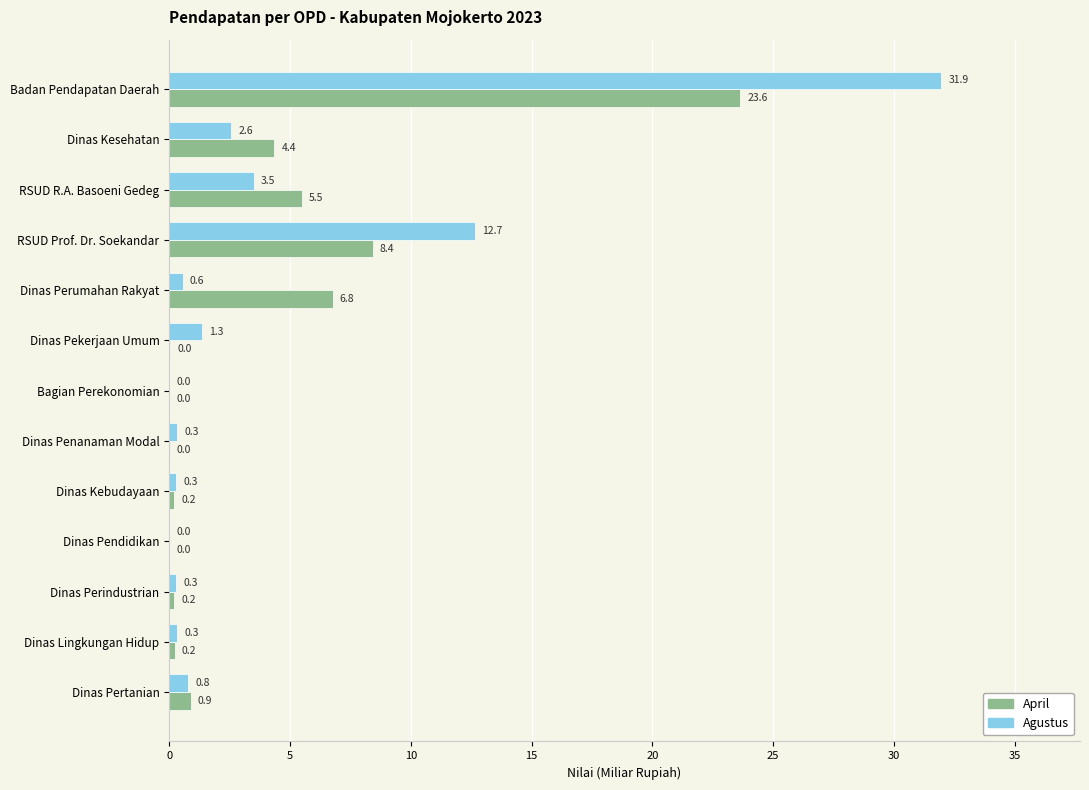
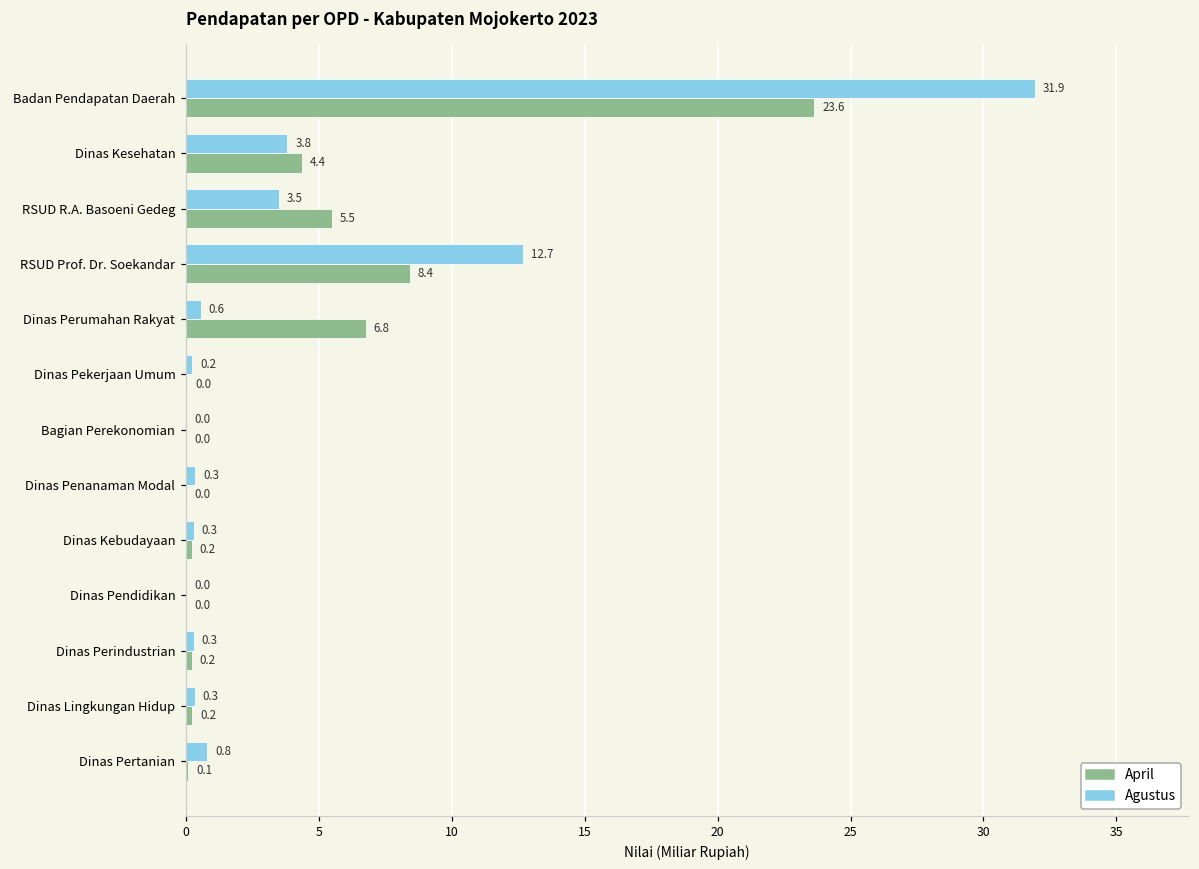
  {
    "April": {
      "Badan Pendapatan Daerah": 23.6,
      "Dinas Kesehatan": 4.4,
      "RSUD R.A. Basoeni Gedeg": 5.5,
      "RSUD Prof. Dr. Soekandar": 8.4,
      "Dinas Perumahan Rakyat": 6.8,
      "Dinas Pekerjaan Umum": 0.0,
      "Bagian Perekonomian": 0.0,
      "Dinas Penanaman Modal": 0.0,
      "Dinas Kebudayaan": 0.2,
      "Dinas Pendidikan": 0.0,
      "Dinas Perindustrian": 0.2,
      "Dinas Lingkungan Hidup": 0.2,
-     "Dinas Pertanian": 0.9
+     "Dinas Pertanian": 0.1
    },
    "Agustus": {
      "Badan Pendapatan Daerah": 31.9,
-     "Dinas Kesehatan": 2.6,
+     "Dinas Kesehatan": 3.8,
      "RSUD R.A. Basoeni Gedeg": 3.5,
      "RSUD Prof. Dr. Soekandar": 12.7,
      "Dinas Perumahan Rakyat": 0.6,
-     "Dinas Pekerjaan Umum": 1.3,
+     "Dinas Pekerjaan Umum": 0.2,
      "Bagian Perekonomian": 0.0,
      "Dinas Penanaman Modal": 0.3,
      "Dinas Kebudayaan": 0.3,
      "Dinas Pendidikan": 0.0,
      "Dinas Perindustrian": 0.3,
      "Dinas Lingkungan Hidup": 0.3,
      "Dinas Pertanian": 0.8
    }
  }
